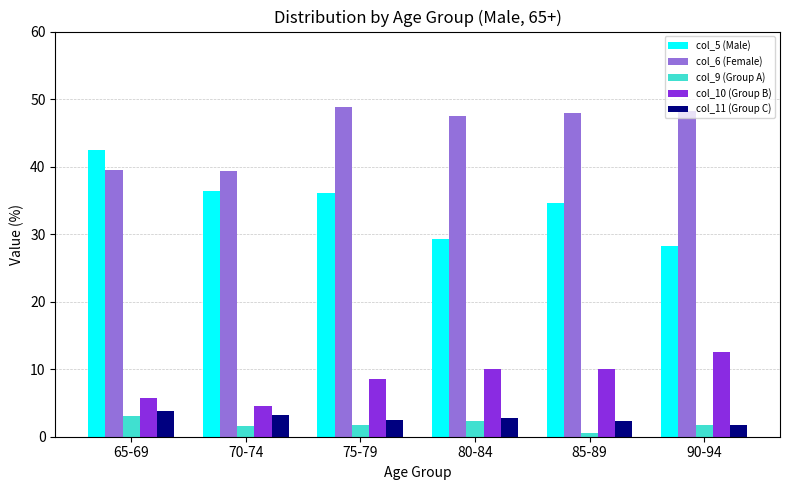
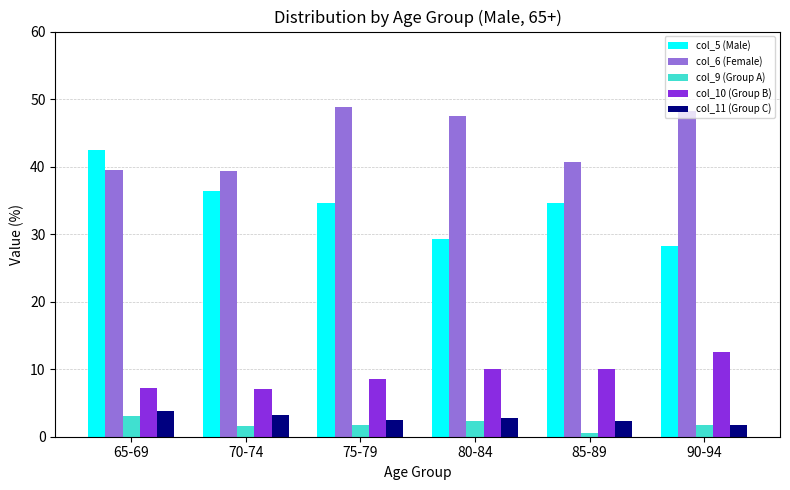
  {
    "col_5 (Male)": {
      "65-69": 43,
      "70-74": 36,
-     "75-79": 36,
+     "75-79": 35,
      "80-84": 29,
      "85-89": 35,
      "90-94": 28
    },
    "col_6 (Female)": {
      "65-69": 40,
      "70-74": 39,
      "75-79": 49,
      "80-84": 48,
-     "85-89": 48
+     "85-89": 41
    },
    "col_9 (Group A)": {
      "65-69": 3,
      "70-74": 2,
      "75-79": 2,
      "80-84": 2,
      "85-89": 1,
      "90-94": 2
    },
    "col_10 (Group B)": {
-     "65-69": 6,
-     "70-74": 5,
+     "65-69": 7,
+     "70-74": 7,
      "75-79": 9,
      "80-84": 10,
      "85-89": 10,
      "90-94": 13
    },
    "col_11 (Group C)": {
      "65-69": 4,
      "70-74": 3,
      "75-79": 3,
      "80-84": 3,
      "85-89": 2,
      "90-94": 2
    }
  }
